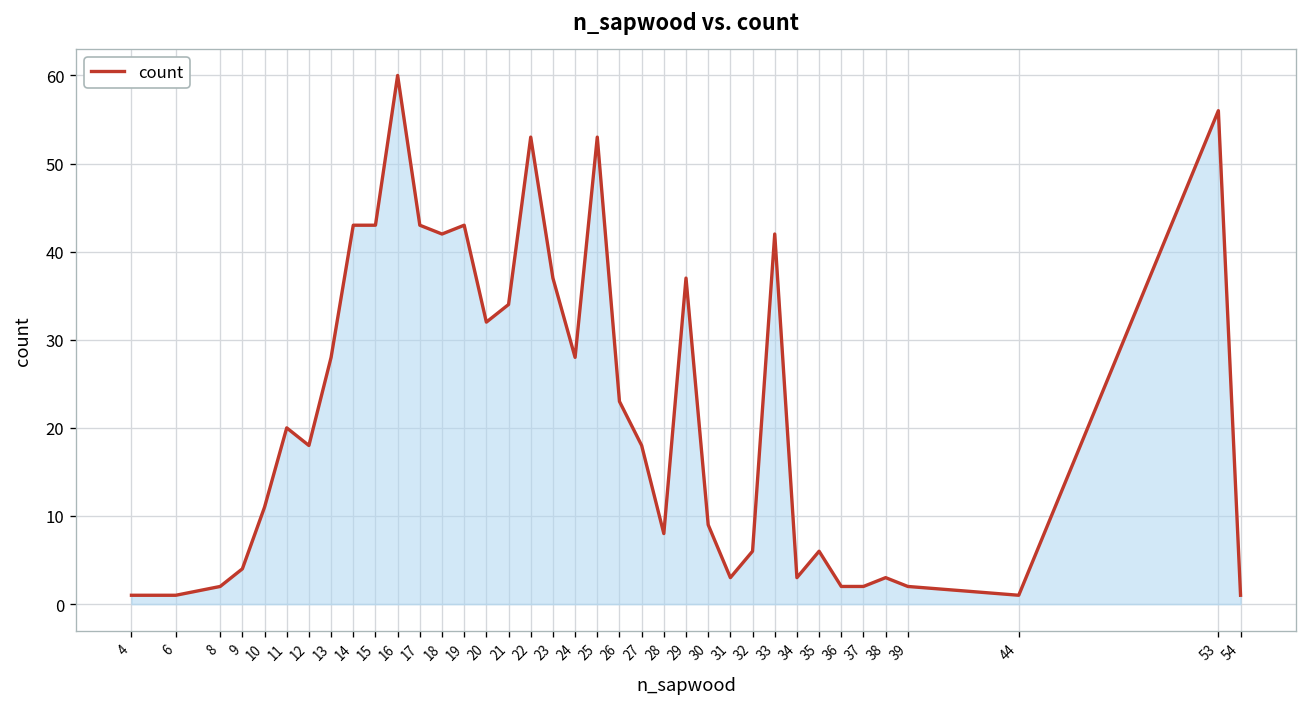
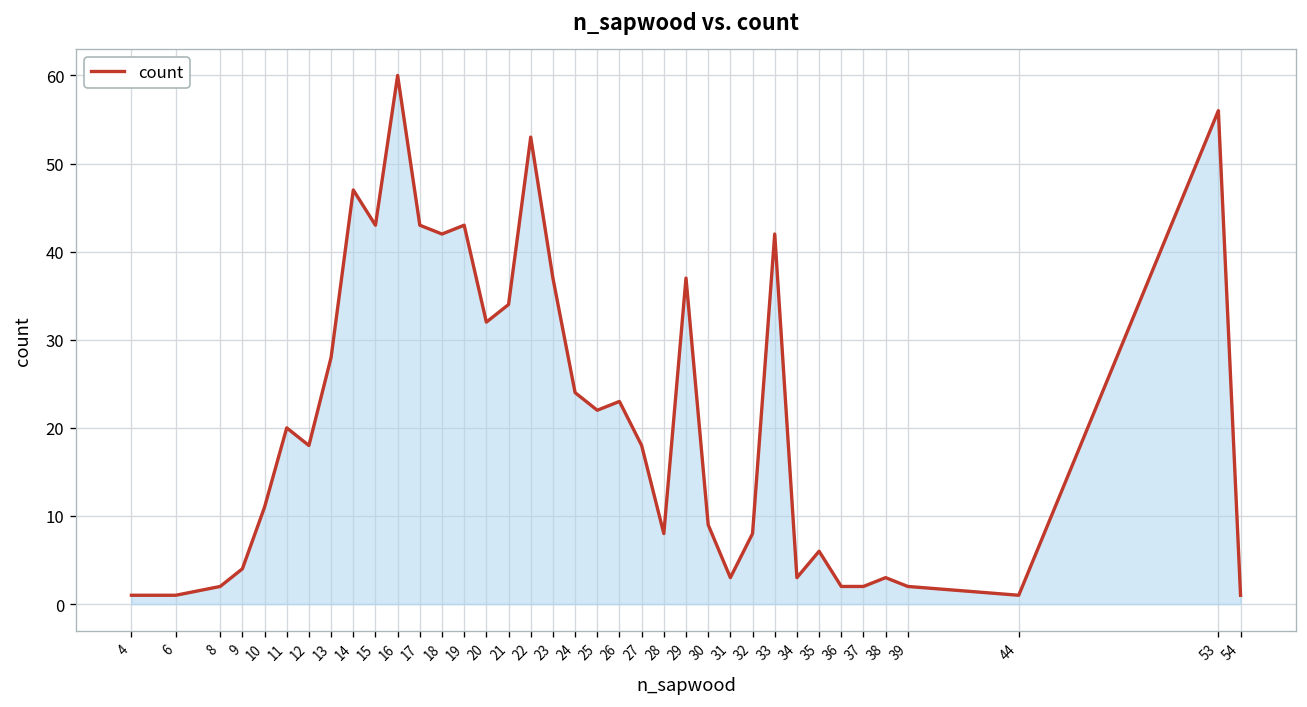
  {
    "4": 1,
    "6": 1,
    "8": 2,
    "9": 4,
    "10": 11,
    "11": 20,
    "12": 18,
    "13": 28,
-   "14": 43,
+   "14": 47,
    "15": 43,
    "16": 60,
    "17": 43,
    "18": 42,
    "19": 43,
    "20": 32,
    "21": 34,
    "22": 53,
    "23": 37,
-   "24": 28,
-   "25": 53,
+   "24": 24,
+   "25": 22,
    "26": 23,
    "27": 18,
    "28": 8,
    "29": 37,
    "30": 9,
    "31": 3,
-   "32": 6,
+   "32": 8,
    "33": 42,
    "34": 3,
    "35": 6,
    "36": 2,
    "37": 2,
    "38": 3,
    "39": 2,
    "44": 1,
    "53": 56,
    "54": 1
  }
